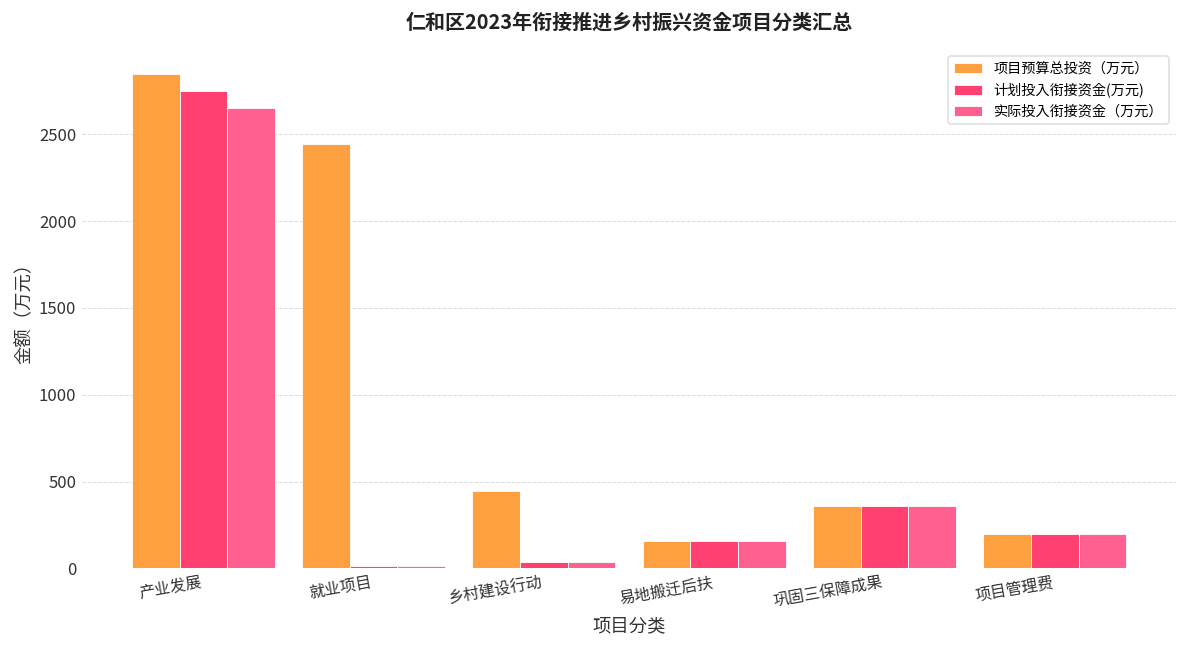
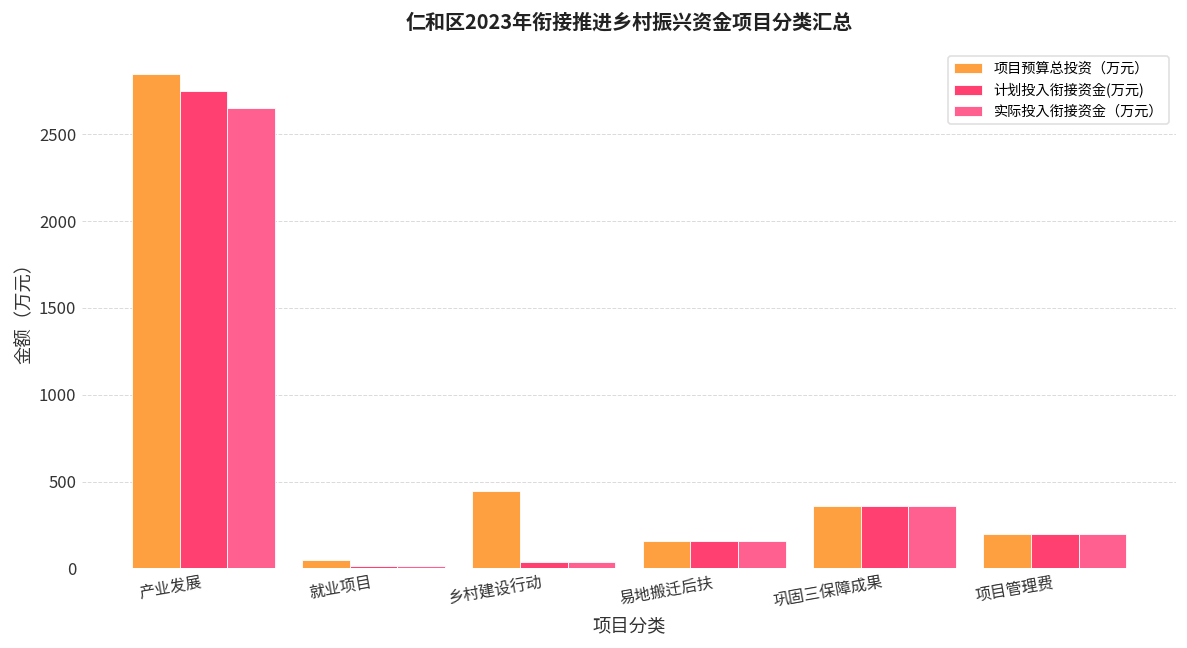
  {
    "项目预算总投资（万元）": {
      "产业发展": 2850,
-     "就业项目": 2450,
+     "就业项目": 50,
      "乡村建设行动": 450,
      "易地搬迁后扶": 160,
      "巩固三保障成果": 360,
      "项目管理费": 200
    }
  }
